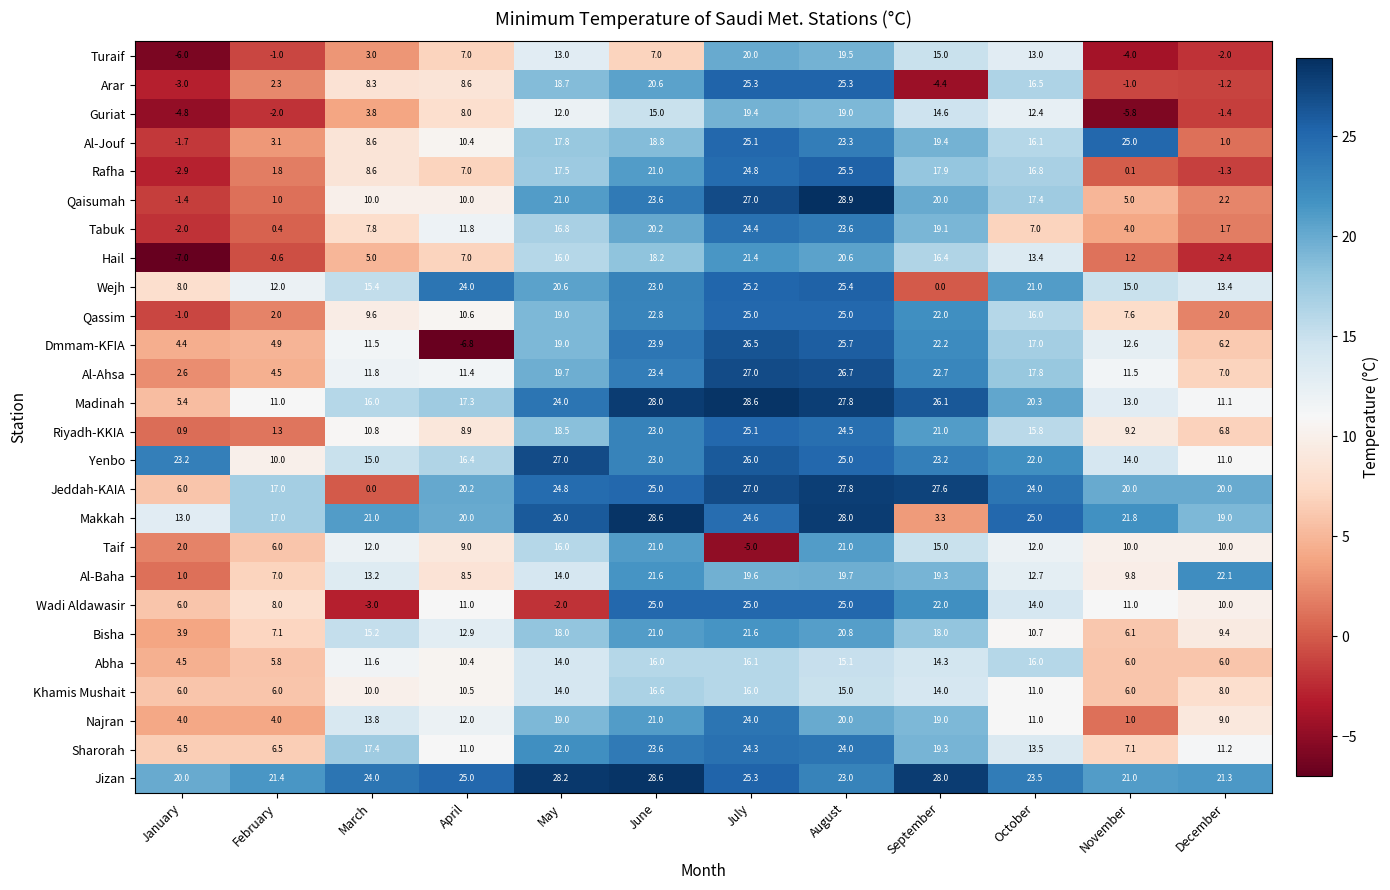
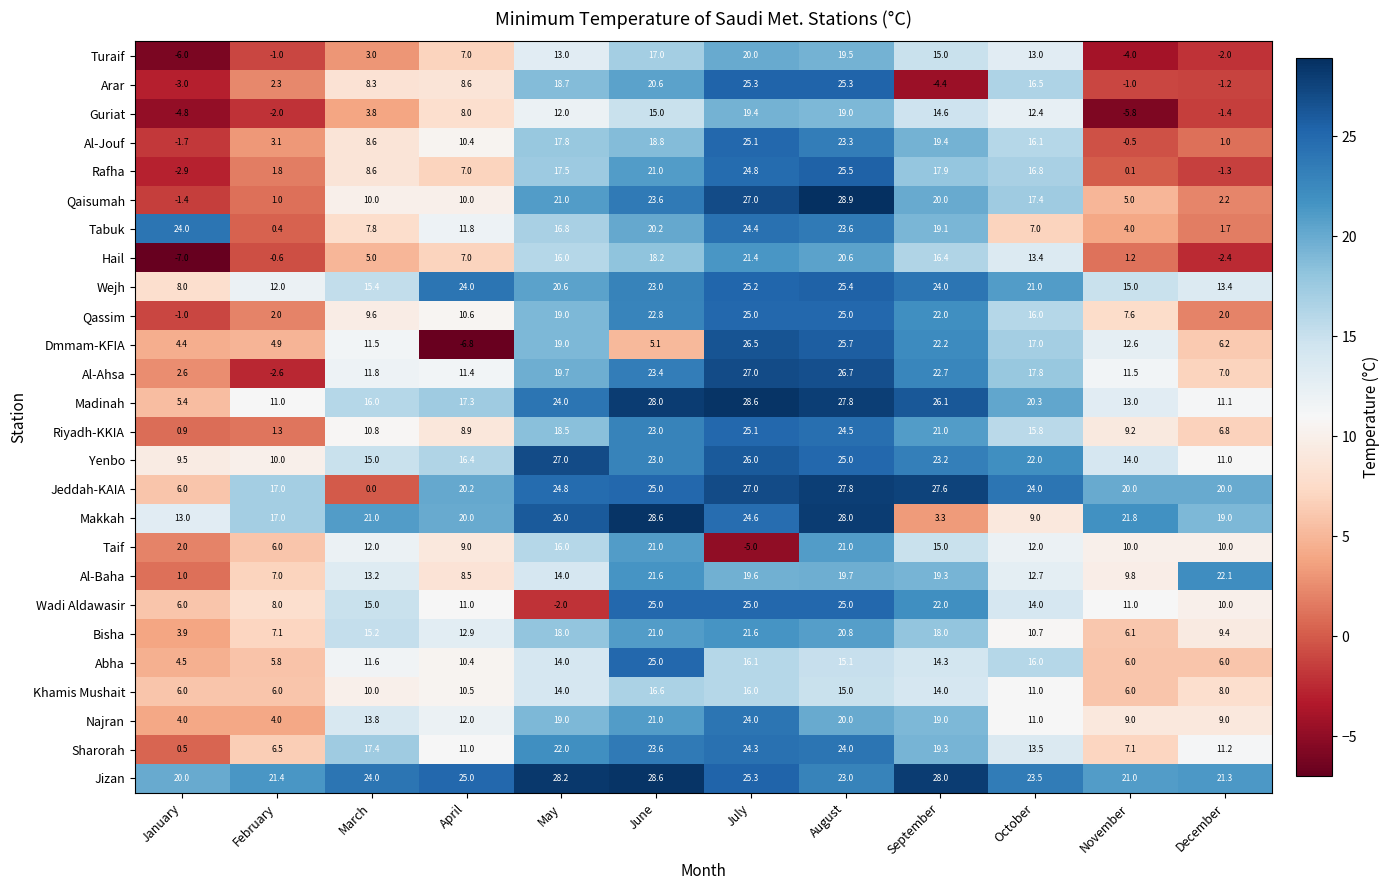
  {
    "Turaif": {
      "January": -6.0,
      "February": -1.0,
      "March": 3.0,
      "April": 7.0,
      "May": 13.0,
-     "June": 7.0,
+     "June": 17.0,
      "July": 20.0,
      "August": 19.5,
      "September": 15.0,
      "October": 13.0,
      "November": -4.0,
      "December": -2.0
    },
    "Al-Jouf": {
      "January": -1.7,
      "February": 3.1,
      "March": 8.6,
      "April": 10.4,
      "May": 17.8,
      "June": 18.8,
      "July": 25.1,
      "August": 23.3,
      "September": 19.4,
      "October": 16.1,
-     "November": 25.0,
+     "November": -0.5,
      "December": 1.0
    },
    "Tabuk": {
-     "January": -2.0,
+     "January": 24.0,
      "February": 0.4,
      "March": 7.8,
      "April": 11.8,
      "May": 16.8,
      "June": 20.2,
      "July": 24.4,
      "August": 23.6,
      "September": 19.1,
      "October": 7.0,
      "November": 4.0,
      "December": 1.7
    },
    "Wejh": {
      "January": 8.0,
      "February": 12.0,
      "March": 15.4,
      "April": 24.0,
      "May": 20.6,
      "June": 23.0,
      "July": 25.2,
      "August": 25.4,
-     "September": 0.0,
+     "September": 24.0,
      "October": 21.0,
      "November": 15.0,
      "December": 13.4
    },
    "Dmmam-KFIA": {
      "January": 4.4,
      "February": 4.9,
      "March": 11.5,
      "April": -6.8,
      "May": 19.0,
-     "June": 23.9,
+     "June": 5.1,
      "July": 26.5,
      "August": 25.7,
      "September": 22.2,
      "October": 17.0,
      "November": 12.6,
      "December": 6.2
    },
    "Al-Ahsa": {
      "January": 2.6,
-     "February": 4.5,
+     "February": -2.6,
      "March": 11.8,
      "April": 11.4,
      "May": 19.7,
      "June": 23.4,
      "July": 27.0,
      "August": 26.7,
      "September": 22.7,
      "October": 17.8,
      "November": 11.5,
      "December": 7.0
    },
    "Yenbo": {
-     "January": 23.2,
+     "January": 9.5,
      "February": 10.0,
      "March": 15.0,
      "April": 16.4,
      "May": 27.0,
      "June": 23.0,
      "July": 26.0,
      "August": 25.0,
      "September": 23.2,
      "October": 22.0,
      "November": 14.0,
      "December": 11.0
    },
    "Makkah": {
      "January": 13.0,
      "February": 17.0,
      "March": 21.0,
      "April": 20.0,
      "May": 26.0,
      "June": 28.6,
      "July": 24.6,
      "August": 28.0,
      "September": 3.3,
-     "October": 25.0,
+     "October": 9.0,
      "November": 21.8,
      "December": 19.0
    },
    "Wadi Aldawasir": {
      "January": 6.0,
      "February": 8.0,
-     "March": -3.0,
+     "March": 15.0,
      "April": 11.0,
      "May": -2.0,
      "June": 25.0,
      "July": 25.0,
      "August": 25.0,
      "September": 22.0,
      "October": 14.0,
      "November": 11.0,
      "December": 10.0
    },
    "Abha": {
      "January": 4.5,
      "February": 5.8,
      "March": 11.6,
      "April": 10.4,
      "May": 14.0,
-     "June": 16.0,
+     "June": 25.0,
      "July": 16.1,
      "August": 15.1,
      "September": 14.3,
      "October": 16.0,
      "November": 6.0,
      "December": 6.0
    },
    "Najran": {
      "January": 4.0,
      "February": 4.0,
      "March": 13.8,
      "April": 12.0,
      "May": 19.0,
      "June": 21.0,
      "July": 24.0,
      "August": 20.0,
      "September": 19.0,
      "October": 11.0,
-     "November": 1.0,
+     "November": 9.0,
      "December": 9.0
    },
    "Sharorah": {
-     "January": 6.5,
+     "January": 0.5,
      "February": 6.5,
      "March": 17.4,
      "April": 11.0,
      "May": 22.0,
      "June": 23.6,
      "July": 24.3,
      "August": 24.0,
      "September": 19.3,
      "October": 13.5,
      "November": 7.1,
      "December": 11.2
    }
  }
